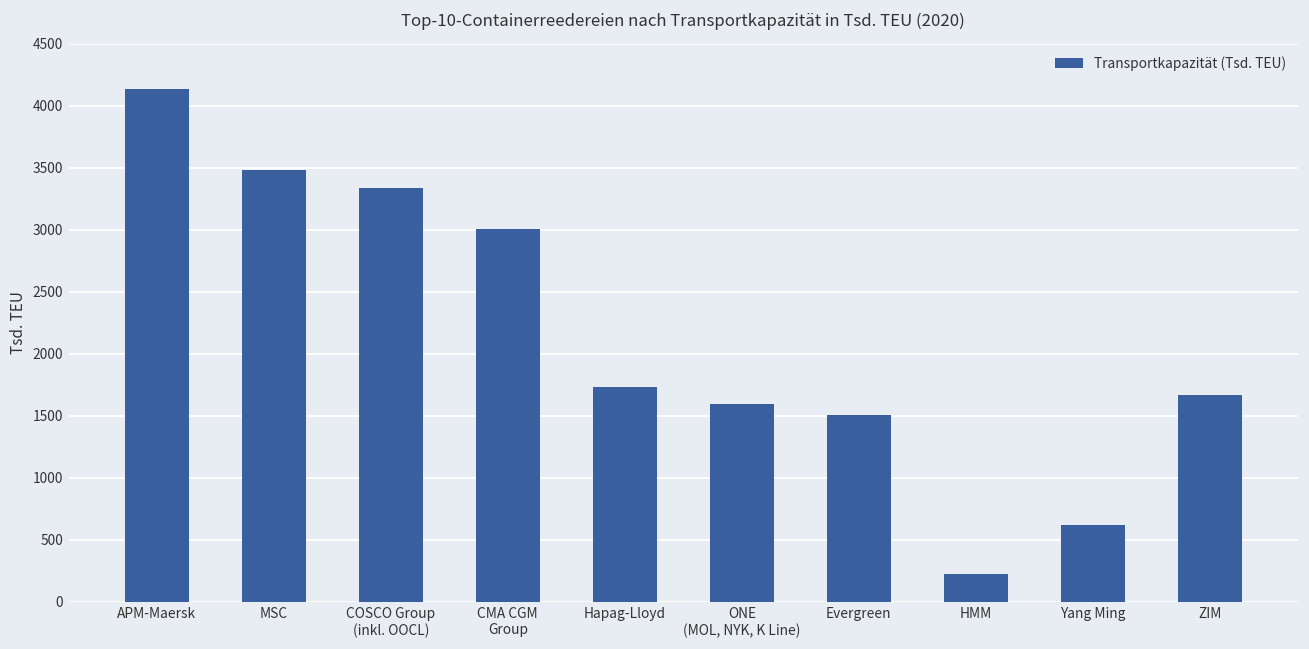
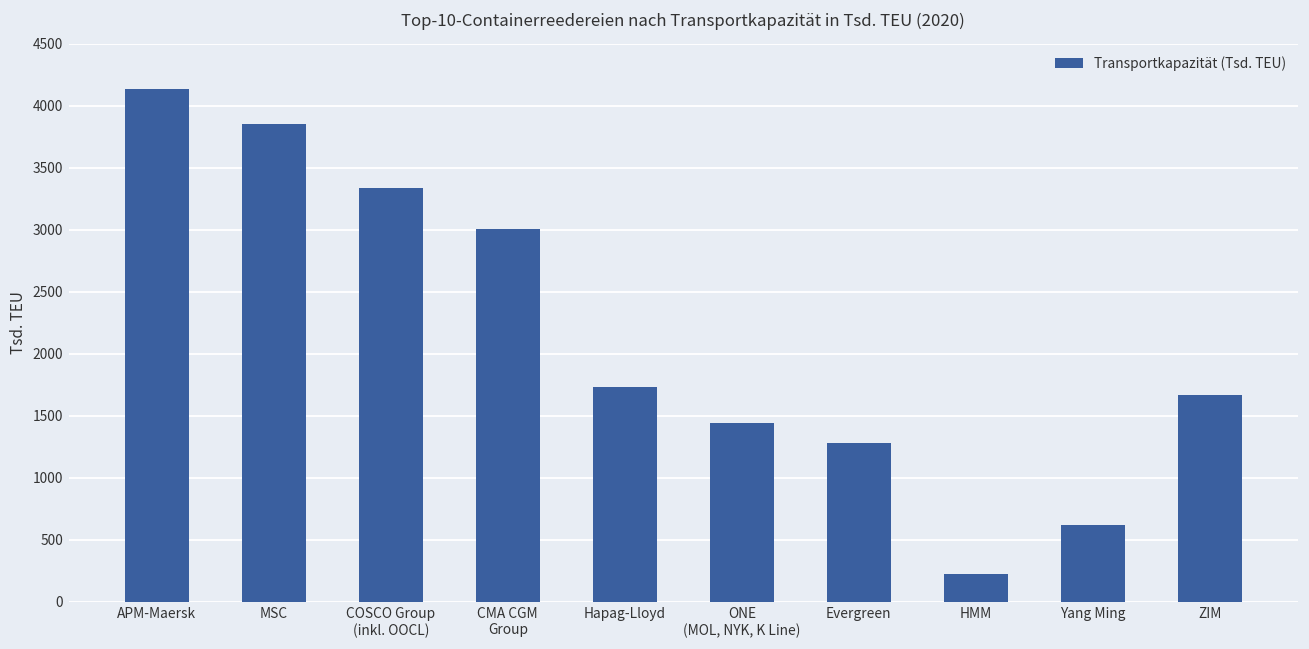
  {
    "APM-Maersk": 4140,
-   "MSC": 3480,
+   "MSC": 3860,
    "COSCO Group (inkl. OOCL)": 3340,
    "CMA CGM Group": 3010,
    "Hapag-Lloyd": 1730,
-   "ONE (MOL, NYK, K Line)": 1600,
-   "Evergreen": 1510,
+   "ONE (MOL, NYK, K Line)": 1440,
+   "Evergreen": 1280,
    "HMM": 230,
    "Yang Ming": 620,
    "ZIM": 1670
  }
